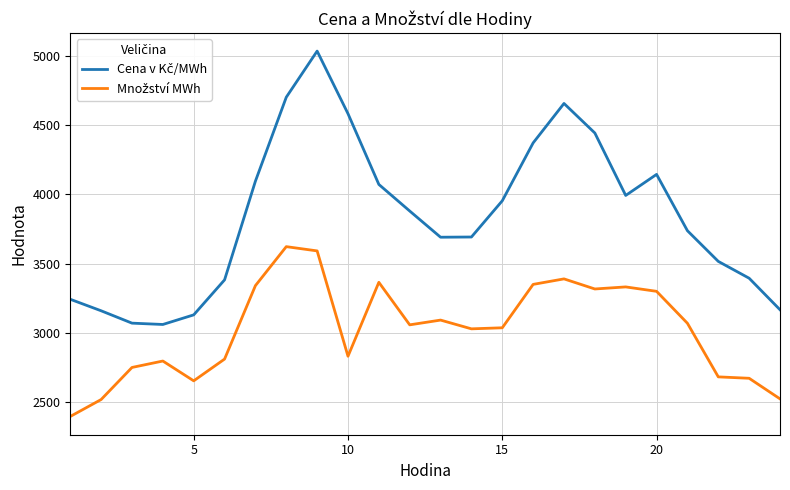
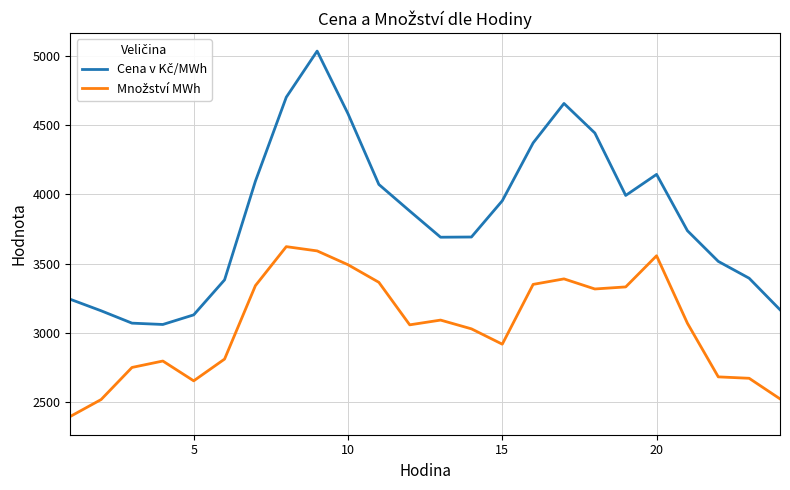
  {
    "Cena v Kč/MWh": {
      "5": 3130,
      "10": 4580,
      "15": 3950,
      "20": 4150
    },
    "Množství MWh": {
      "5": 2650,
-     "10": 2830,
-     "15": 3040,
-     "20": 3300
+     "10": 3490,
+     "15": 2920,
+     "20": 3560
    }
  }
